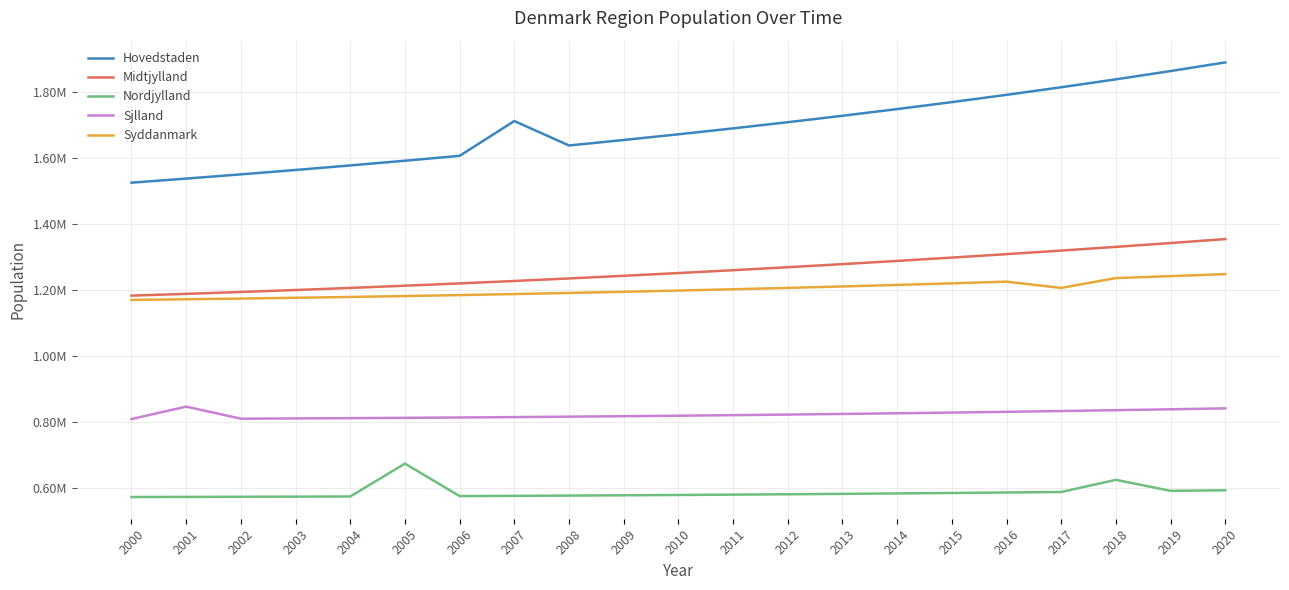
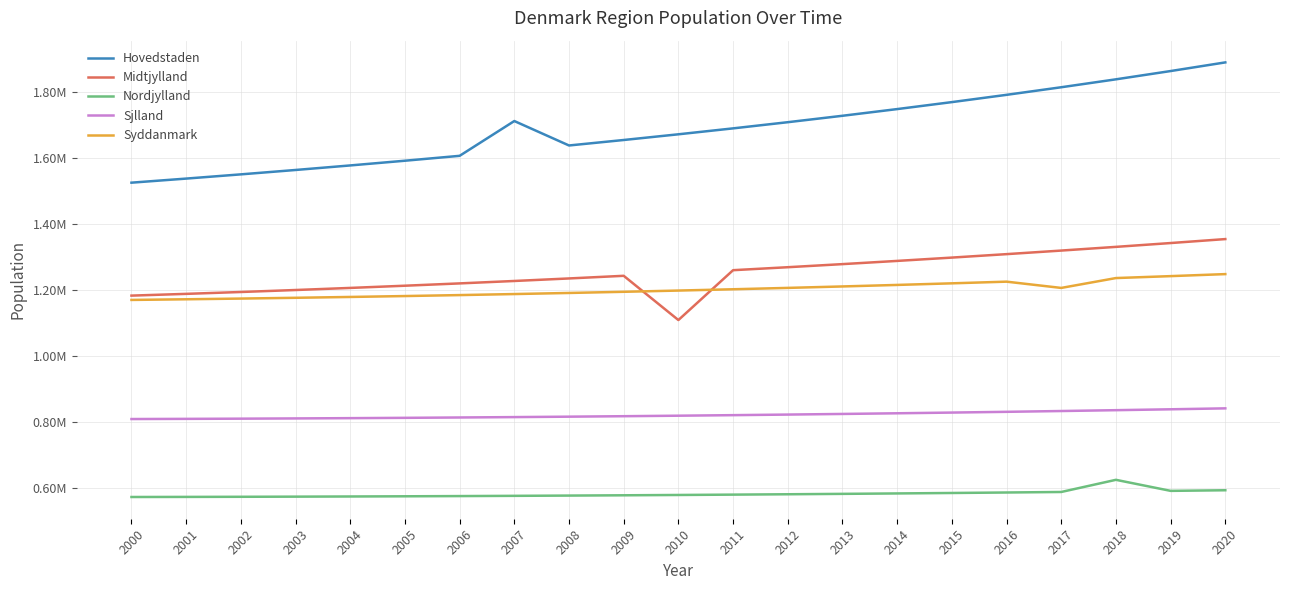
  {
    "Hovedstaden": {
      "2000": 1530000,
      "2001": 1540000,
      "2002": 1550000,
      "2003": 1560000,
      "2004": 1580000,
      "2005": 1590000,
      "2006": 1610000,
      "2007": 1710000,
      "2008": 1640000,
      "2009": 1660000,
      "2010": 1670000,
      "2011": 1690000,
      "2012": 1710000,
      "2013": 1730000,
      "2014": 1750000,
      "2015": 1770000,
      "2016": 1790000,
      "2017": 1820000,
      "2018": 1840000,
      "2019": 1860000,
      "2020": 1890000
    },
    "Midtjylland": {
      "2000": 1180000,
      "2001": 1190000,
      "2002": 1190000,
      "2003": 1200000,
      "2004": 1210000,
      "2005": 1210000,
      "2006": 1220000,
      "2007": 1230000,
      "2008": 1240000,
      "2009": 1240000,
-     "2010": 1250000,
+     "2010": 1110000,
      "2011": 1260000,
      "2012": 1270000,
      "2013": 1280000,
      "2014": 1290000,
      "2015": 1300000,
      "2016": 1310000,
      "2017": 1320000,
      "2018": 1330000,
      "2019": 1340000,
      "2020": 1350000
    },
    "Nordjylland": {
      "2000": 570000,
      "2001": 570000,
      "2002": 570000,
      "2003": 570000,
      "2004": 570000,
-     "2005": 670000,
+     "2005": 570000,
      "2006": 580000,
      "2007": 580000,
      "2008": 580000,
      "2009": 580000,
      "2010": 580000,
      "2011": 580000,
      "2012": 580000,
      "2013": 580000,
      "2014": 580000,
      "2015": 590000,
      "2016": 590000,
      "2017": 590000,
      "2018": 620000,
      "2019": 590000,
      "2020": 590000
    },
    "Sjlland": {
      "2000": 810000,
-     "2001": 850000,
+     "2001": 810000,
      "2002": 810000,
      "2003": 810000,
      "2004": 810000,
      "2005": 810000,
      "2006": 810000,
      "2007": 820000,
      "2008": 820000,
      "2009": 820000,
      "2010": 820000,
      "2011": 820000,
      "2012": 820000,
      "2013": 820000,
      "2014": 830000,
      "2015": 830000,
      "2016": 830000,
      "2017": 830000,
      "2018": 840000,
      "2019": 840000,
      "2020": 840000
    },
    "Syddanmark": {
      "2000": 1170000,
      "2001": 1170000,
      "2002": 1170000,
      "2003": 1180000,
      "2004": 1180000,
      "2005": 1180000,
      "2006": 1190000,
      "2007": 1190000,
      "2008": 1190000,
      "2009": 1200000,
      "2010": 1200000,
      "2011": 1200000,
      "2012": 1210000,
      "2013": 1210000,
      "2014": 1220000,
      "2015": 1220000,
      "2016": 1230000,
      "2017": 1210000,
      "2018": 1240000,
      "2019": 1240000,
      "2020": 1250000
    }
  }
